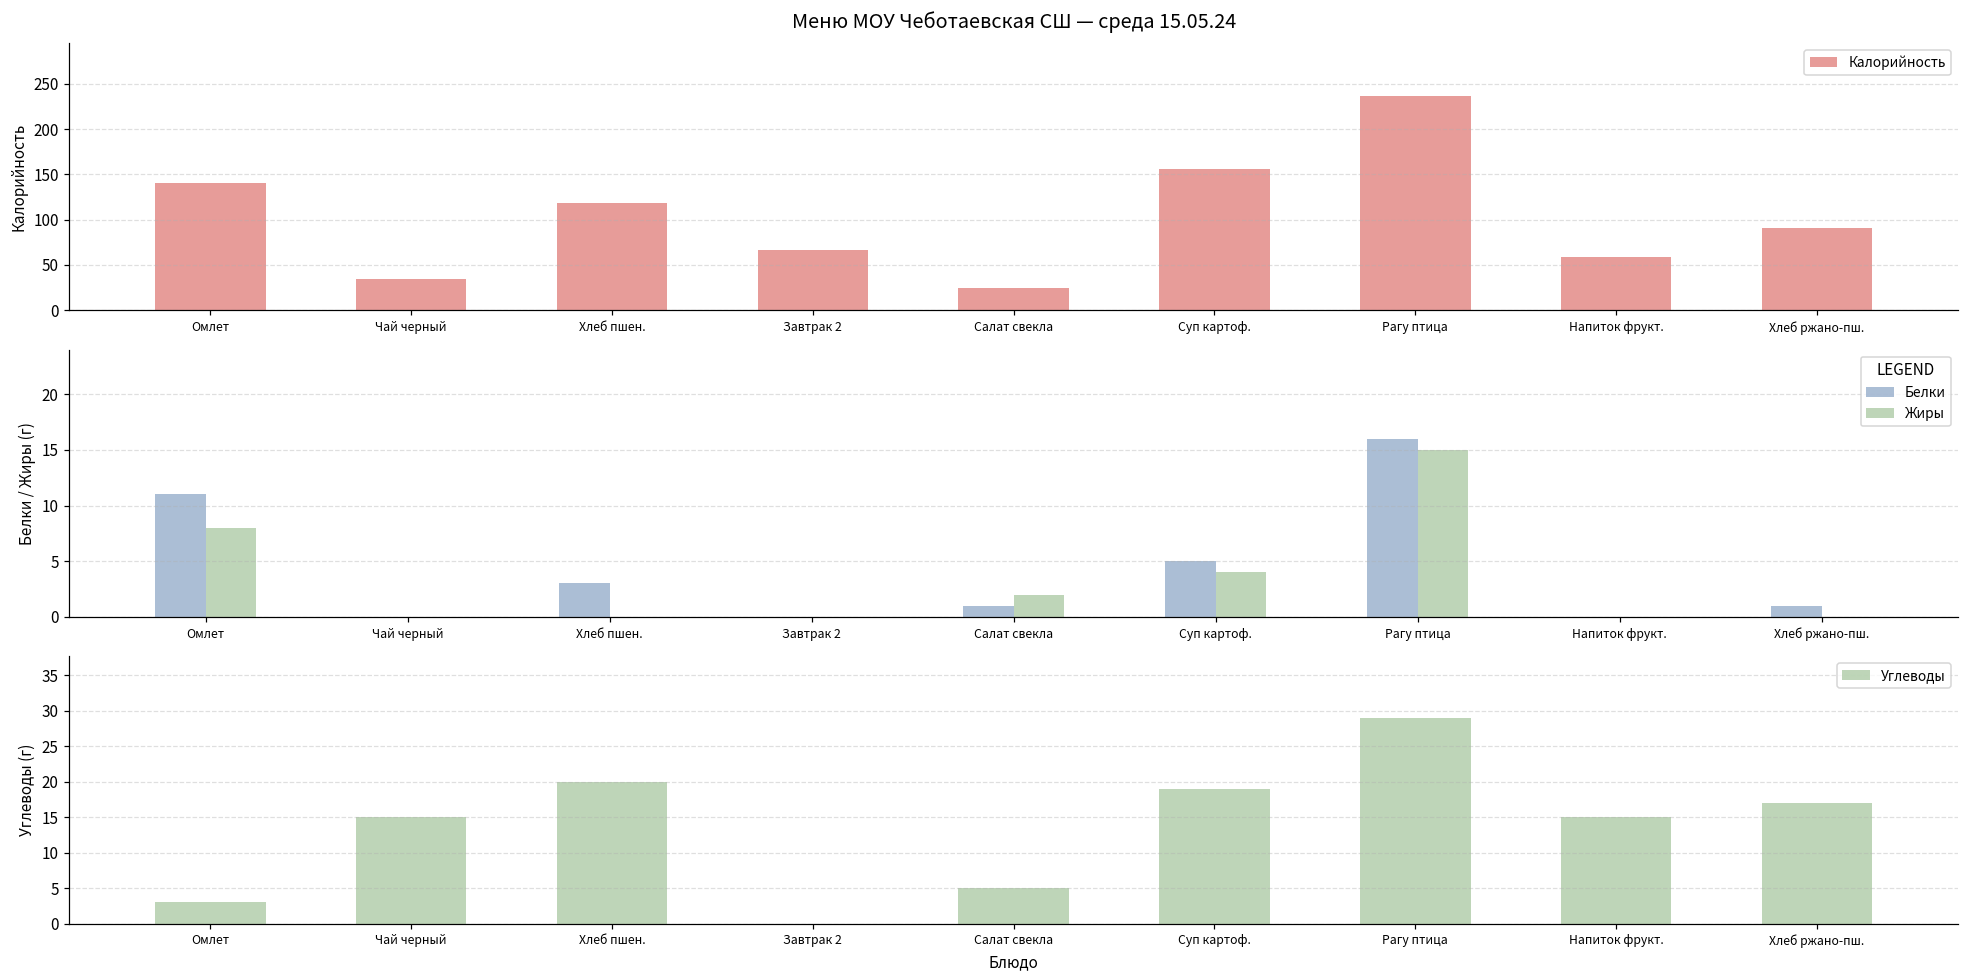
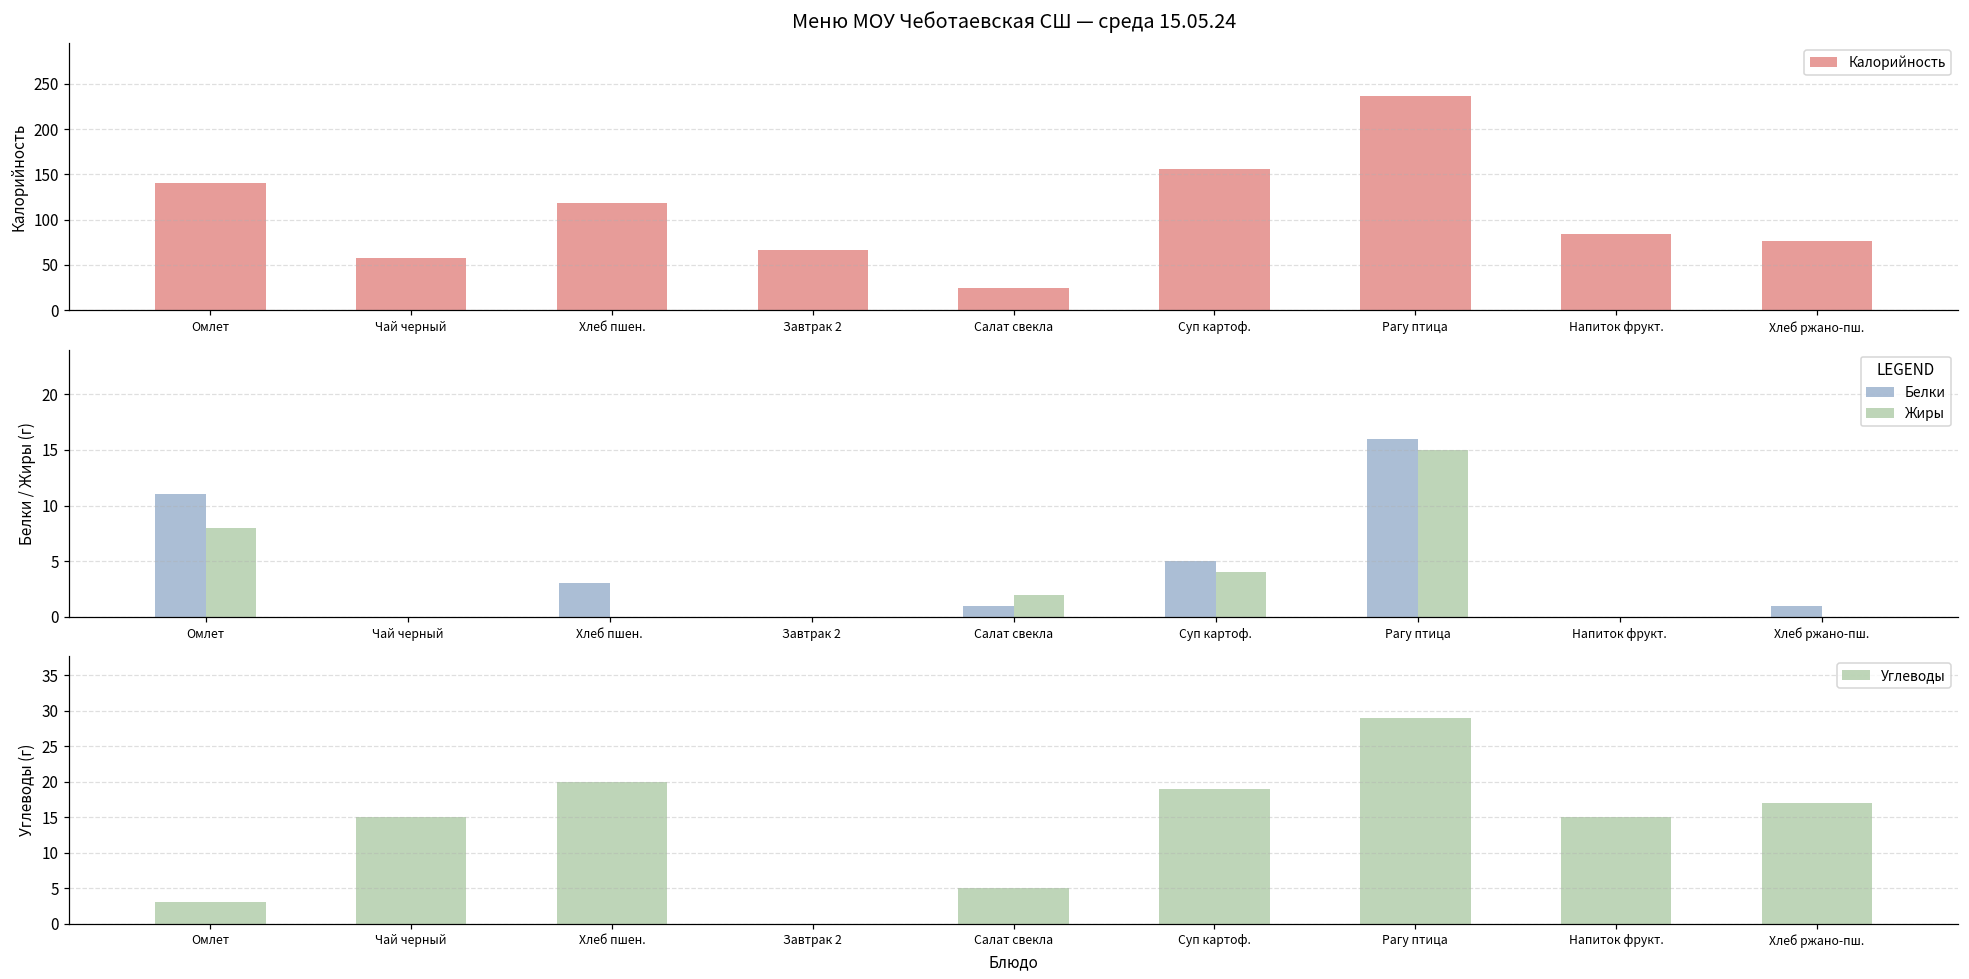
  {
    "Меню МОУ Чеботаевская СШ — среда 15.05.24": {
      "Омлет": 140,
-     "Чай черный": 30,
+     "Чай черный": 60,
      "Хлеб пшен.": 120,
      "Завтрак 2": 70,
      "Салат свекла": 30,
      "Суп картоф.": 160,
      "Рагу птица": 240,
-     "Напиток фрукт.": 60,
-     "Хлеб ржано-пш.": 90
+     "Напиток фрукт.": 80,
+     "Хлеб ржано-пш.": 80
    }
  }
